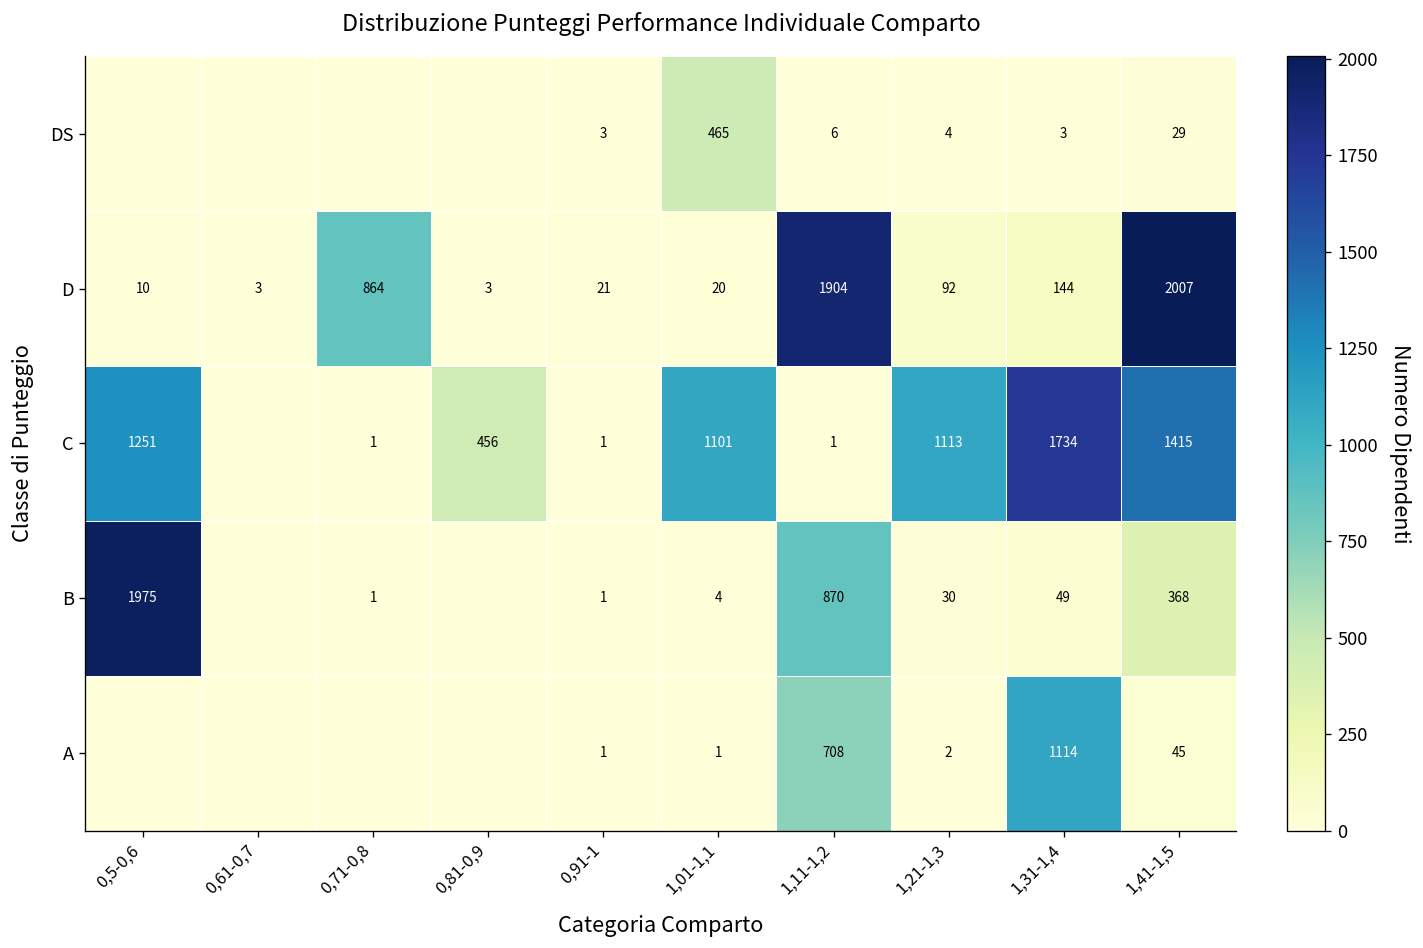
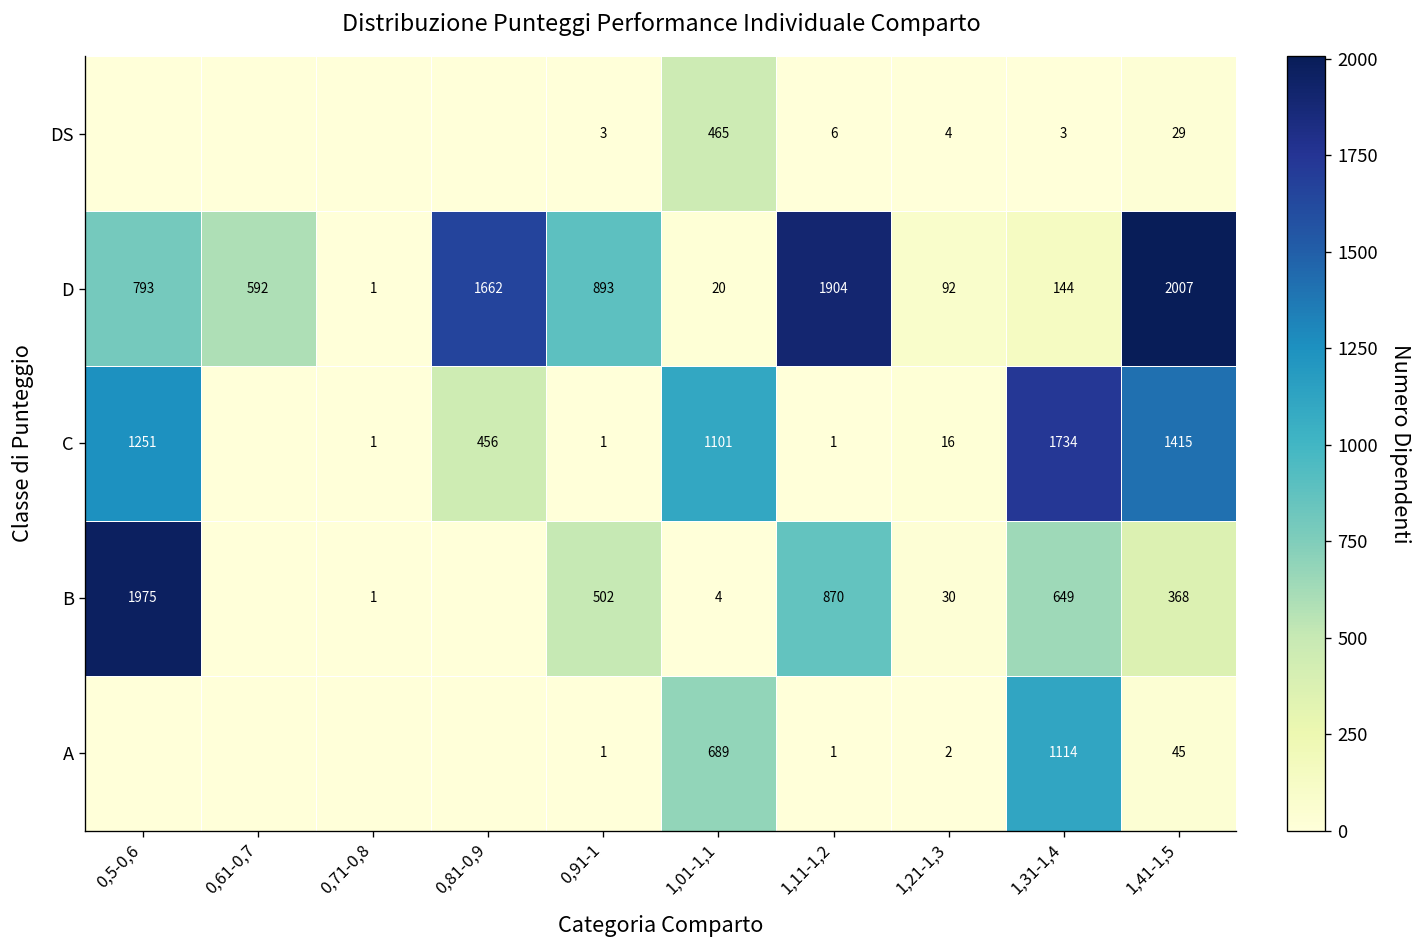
  {
    "DS": {
      "0,91-1": 3,
      "1,01-1,1": 465,
      "1,11-1,2": 6,
      "1,21-1,3": 4,
      "1,31-1,4": 3,
      "1,41-1,5": 29
    },
    "D": {
-     "0,5-0,6": 10,
-     "0,61-0,7": 3,
-     "0,71-0,8": 864,
-     "0,81-0,9": 3,
-     "0,91-1": 21,
+     "0,5-0,6": 793,
+     "0,61-0,7": 592,
+     "0,71-0,8": 1,
+     "0,81-0,9": 1662,
+     "0,91-1": 893,
      "1,01-1,1": 20,
      "1,11-1,2": 1904,
      "1,21-1,3": 92,
      "1,31-1,4": 144,
      "1,41-1,5": 2007
    },
    "C": {
      "0,5-0,6": 1251,
      "0,71-0,8": 1,
      "0,81-0,9": 456,
      "0,91-1": 1,
      "1,01-1,1": 1101,
      "1,11-1,2": 1,
-     "1,21-1,3": 1113,
+     "1,21-1,3": 16,
      "1,31-1,4": 1734,
      "1,41-1,5": 1415
    },
    "B": {
      "0,5-0,6": 1975,
      "0,71-0,8": 1,
-     "0,91-1": 1,
+     "0,91-1": 502,
      "1,01-1,1": 4,
      "1,11-1,2": 870,
      "1,21-1,3": 30,
-     "1,31-1,4": 49,
+     "1,31-1,4": 649,
      "1,41-1,5": 368
    },
    "A": {
      "0,91-1": 1,
-     "1,01-1,1": 1,
-     "1,11-1,2": 708,
+     "1,01-1,1": 689,
+     "1,11-1,2": 1,
      "1,21-1,3": 2,
      "1,31-1,4": 1114,
      "1,41-1,5": 45
    }
  }
